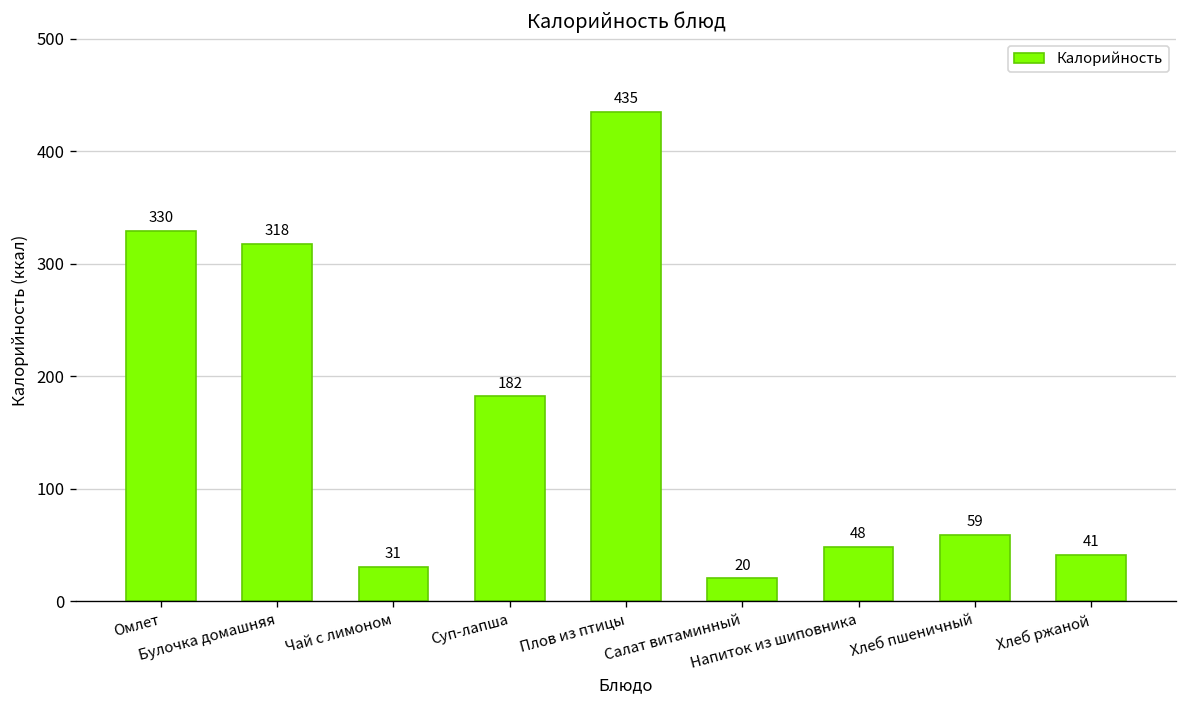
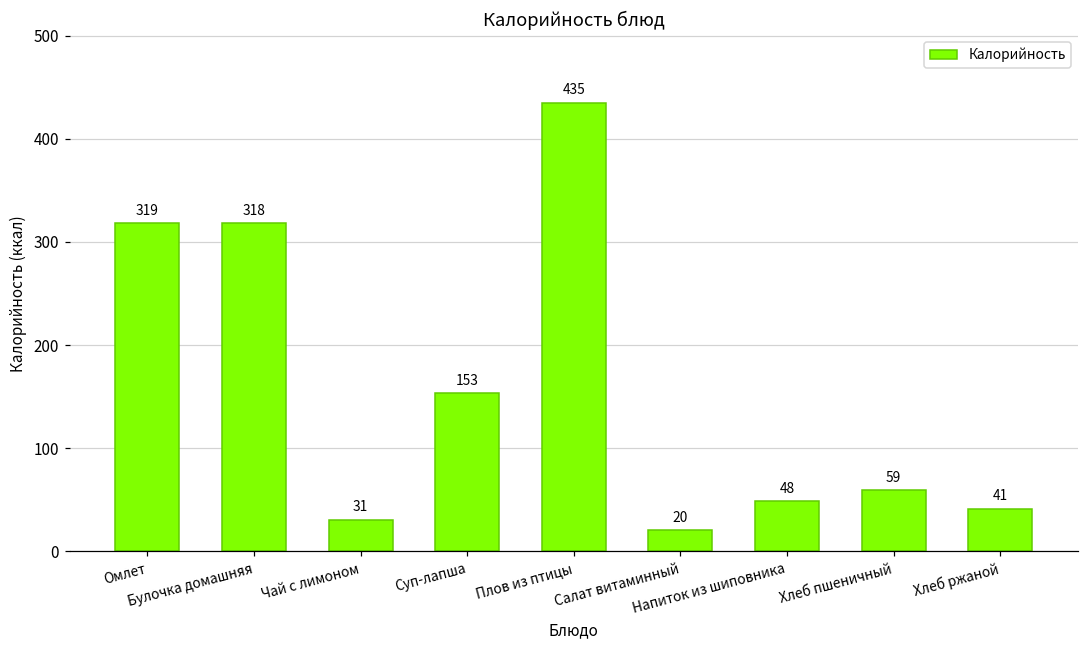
  {
-   "Омлет": 330,
+   "Омлет": 319,
    "Булочка домашняя": 318,
    "Чай с лимоном": 31,
-   "Суп-лапша": 182,
+   "Суп-лапша": 153,
    "Плов из птицы": 435,
    "Салат витаминный": 20,
    "Напиток из шиповника": 48,
    "Хлеб пшеничный": 59,
    "Хлеб ржаной": 41
  }
